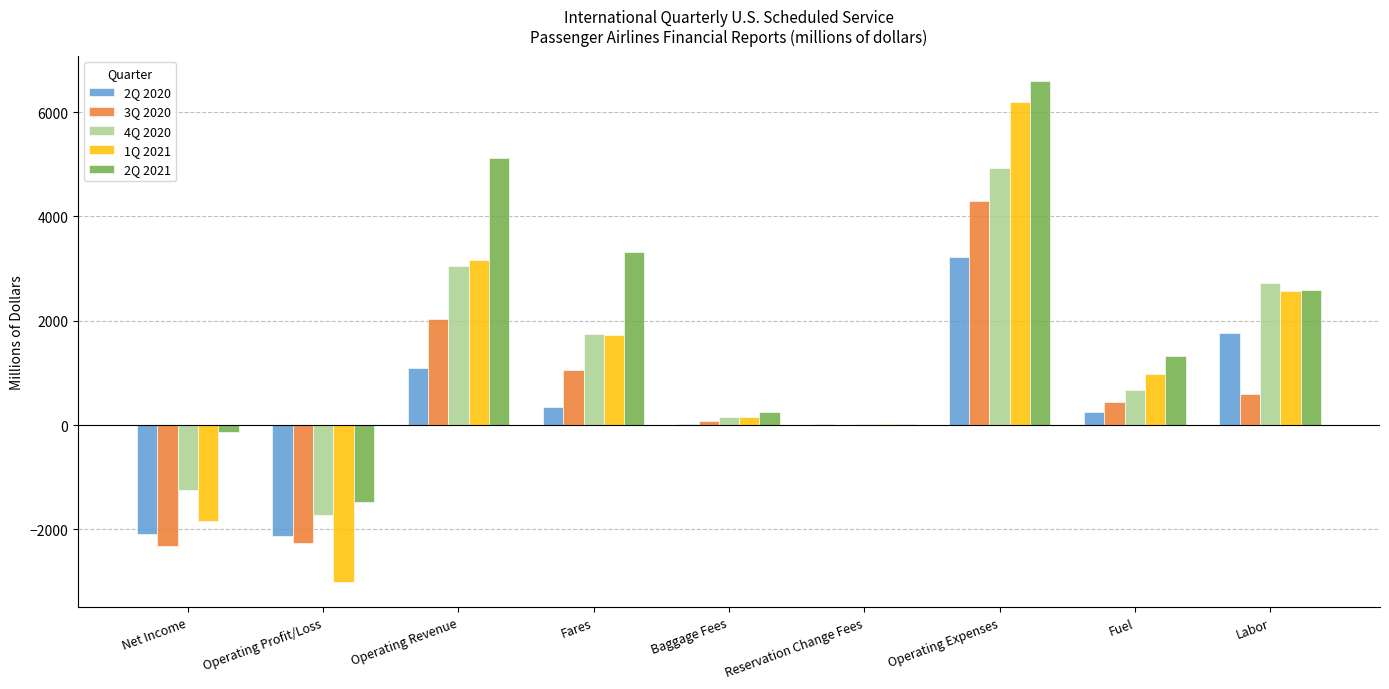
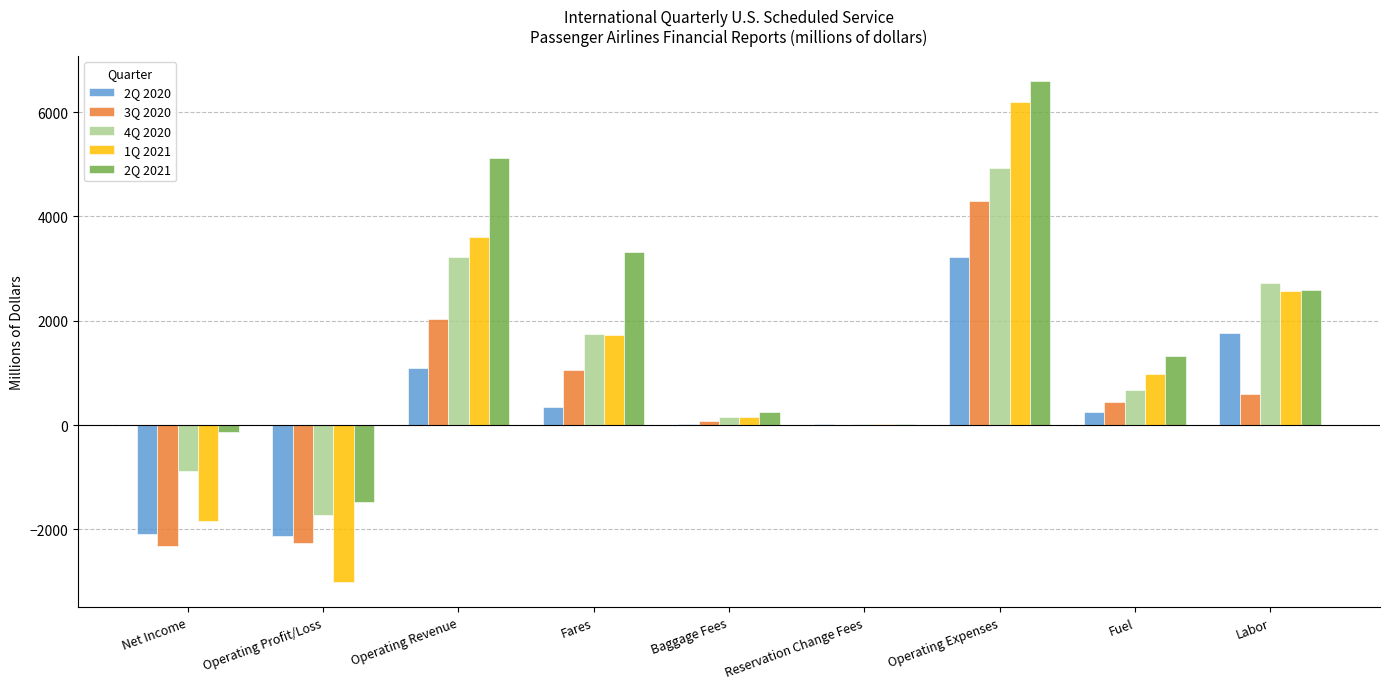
  {
    "2Q 2020": {
      "Net Income": -2100,
      "Operating Profit/Loss": -2100,
      "Operating Revenue": 1100,
      "Fares": 300,
      "Operating Expenses": 3200,
      "Fuel": 300,
      "Labor": 1800
    },
    "3Q 2020": {
      "Net Income": -2300,
      "Operating Profit/Loss": -2300,
      "Operating Revenue": 2000,
      "Fares": 1100,
      "Baggage Fees": 100,
      "Operating Expenses": 4300,
      "Fuel": 500,
      "Labor": 600
    },
    "4Q 2020": {
-     "Net Income": -1200,
+     "Net Income": -900,
      "Operating Profit/Loss": -1700,
-     "Operating Revenue": 3100,
+     "Operating Revenue": 3200,
      "Fares": 1800,
      "Baggage Fees": 200,
      "Operating Expenses": 4900,
      "Fuel": 700,
      "Labor": 2700
    },
    "1Q 2021": {
      "Net Income": -1800,
      "Operating Profit/Loss": -3000,
-     "Operating Revenue": 3200,
+     "Operating Revenue": 3600,
      "Fares": 1700,
      "Baggage Fees": 200,
      "Operating Expenses": 6200,
      "Fuel": 1000,
      "Labor": 2600
    },
    "2Q 2021": {
      "Net Income": -100,
      "Operating Profit/Loss": -1500,
      "Operating Revenue": 5100,
      "Fares": 3300,
      "Baggage Fees": 200,
      "Operating Expenses": 6600,
      "Fuel": 1300,
      "Labor": 2600
    }
  }
